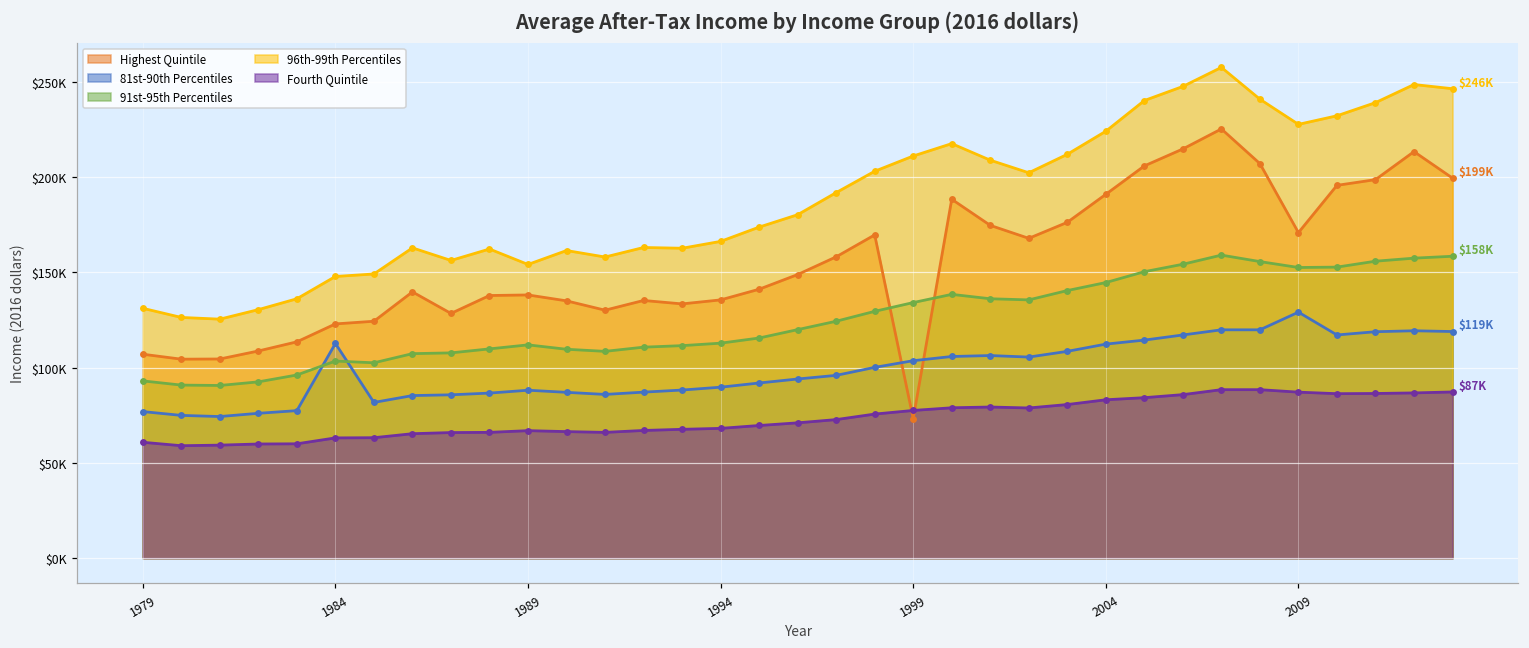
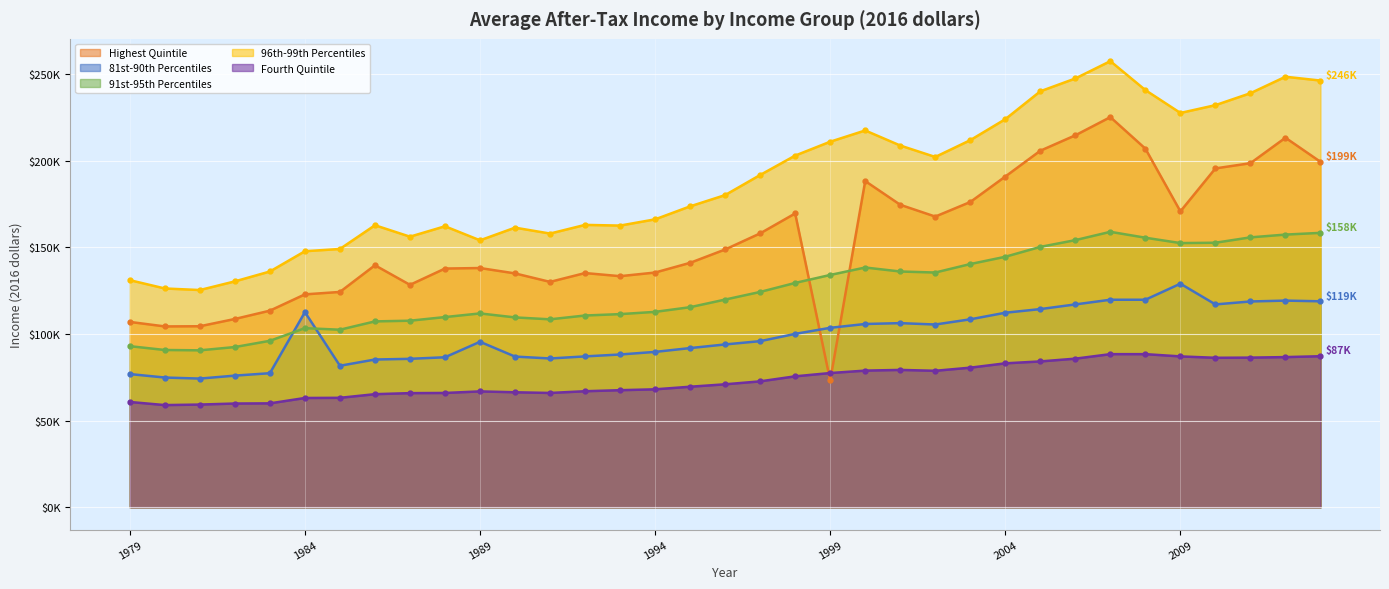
  {
    "Highest Quintile": {
      "1979": "$107000",
      "1984": "$123000",
      "1989": "$138000",
      "1994": "$136000",
      "1999": "$73000",
      "2004": "$191000",
      "2009": "$171000"
    },
    "81st-90th Percentiles": {
      "1979": "$77000",
      "1984": "$113000",
-     "1989": "$88000",
+     "1989": "$96000",
      "1994": "$90000",
      "1999": "$104000",
      "2004": "$112000",
      "2009": "$129000"
    },
    "91st-95th Percentiles": {
      "1979": "$93000",
      "1984": "$103000",
      "1989": "$112000",
      "1994": "$113000",
      "1999": "$134000",
      "2004": "$145000",
      "2009": "$153000"
    },
    "96th-99th Percentiles": {
      "1979": "$131000",
      "1984": "$148000",
      "1989": "$154000",
      "1994": "$166000",
      "1999": "$211000",
      "2004": "$224000",
      "2009": "$228000"
    },
    "Fourth Quintile": {
      "1979": "$61000",
      "1984": "$63000",
      "1989": "$67000",
      "1994": "$68000",
      "1999": "$78000",
      "2004": "$83000",
      "2009": "$87000"
    }
  }
